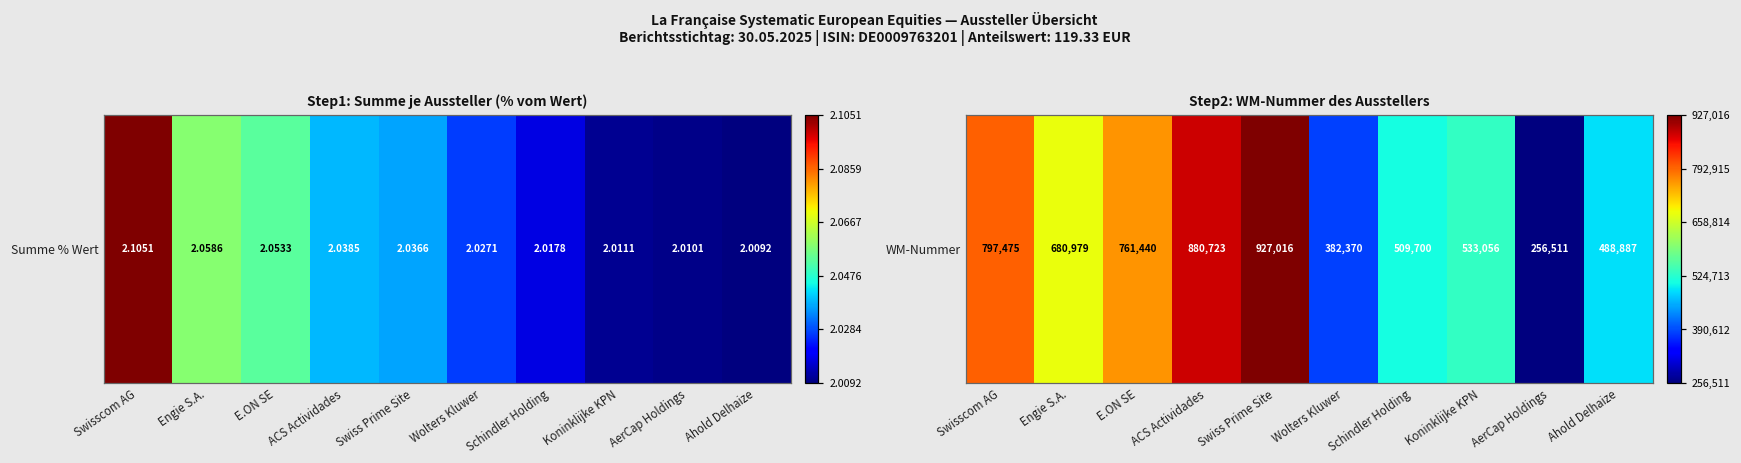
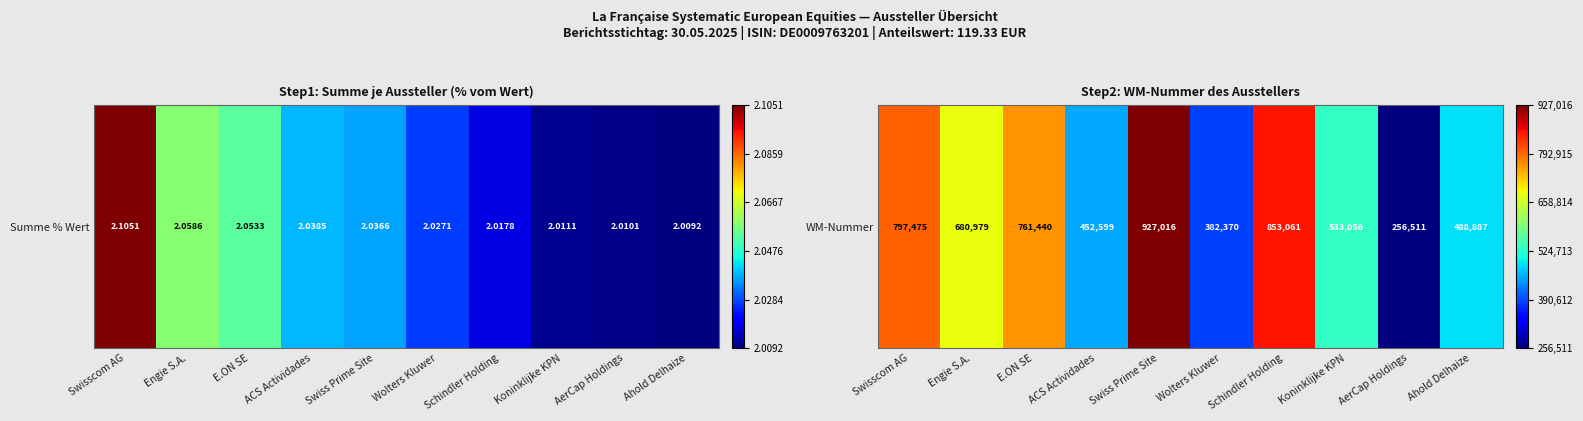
  {
    "Step1: Summe je Aussteller (% vom Wert)": {
      "Summe % Wert": {
        "Swisscom AG": "2.1051",
        "Engie S.A.": "2.0586",
        "E.ON SE": "2.0533",
        "ACS Actividades": "2.0385",
        "Swiss Prime Site": "2.0366",
        "Wolters Kluwer": "2.0271",
        "Schindler Holding": "2.0178",
        "Koninklijke KPN": "2.0111",
        "AerCap Holdings": "2.0101",
        "Ahold Delhaize": "2.0092"
      }
    },
    "Step2: WM-Nummer des Ausstellers": {
      "WM-Nummer": {
        "Swisscom AG": "797,475",
        "Engie S.A.": "680,979",
        "E.ON SE": "761,440",
-       "ACS Actividades": "880,723",
+       "ACS Actividades": "452,599",
        "Swiss Prime Site": "927,016",
        "Wolters Kluwer": "382,370",
-       "Schindler Holding": "509,700",
+       "Schindler Holding": "853,061",
        "Koninklijke KPN": "533,056",
        "AerCap Holdings": "256,511",
        "Ahold Delhaize": "488,887"
      }
    }
  }
